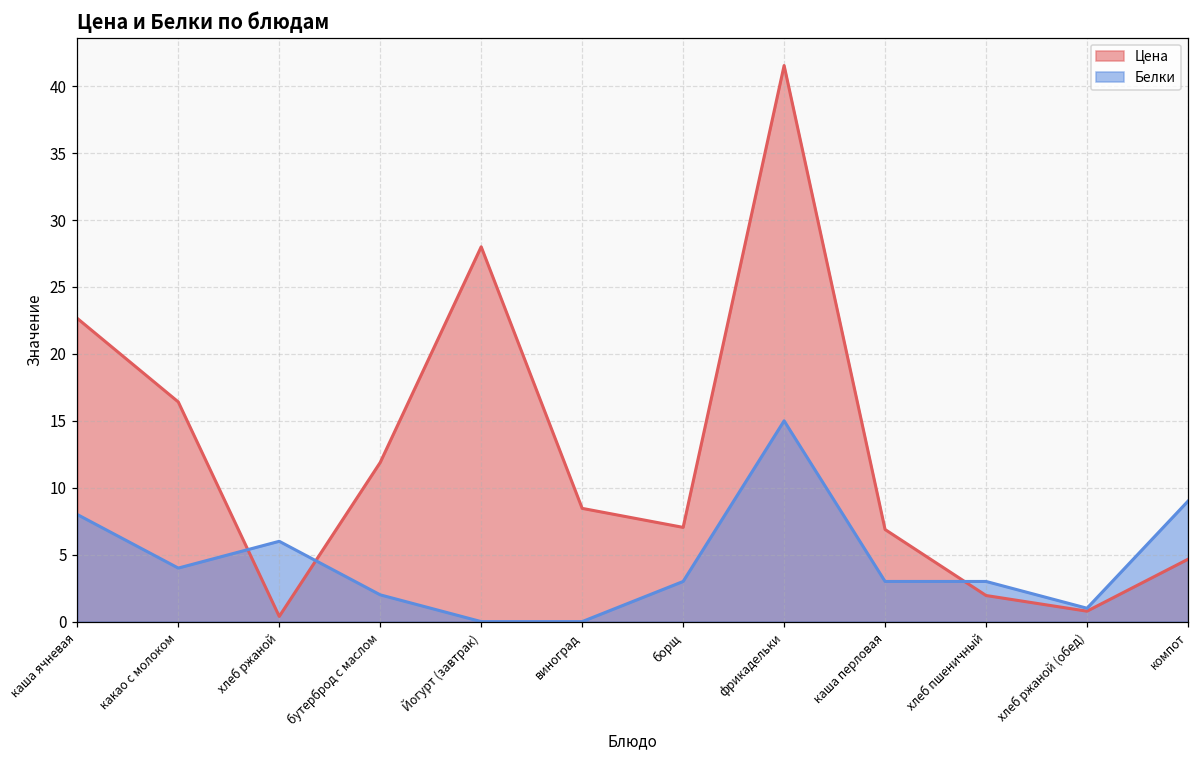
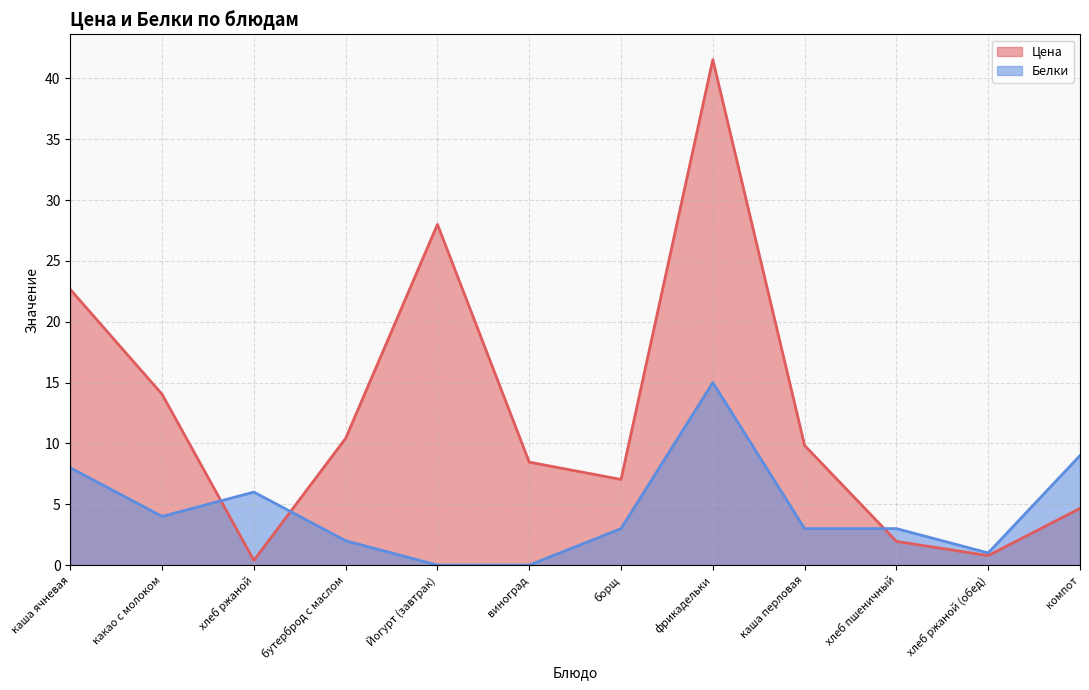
  {
    "Цена": {
      "каша ячневая": 22.7,
-     "какао с молоком": 16.4,
+     "какао с молоком": 14.0,
      "хлеб ржаной": 0.4,
-     "бутерброд с маслом": 11.9,
+     "бутерброд с маслом": 10.4,
      "Йогурт (завтрак)": 28.0,
      "виноград": 8.5,
      "борщ": 7.0,
      "фрикадельки": 41.5,
-     "каша перловая": 6.9,
+     "каша перловая": 9.8,
      "хлеб пшеничный": 2.0,
      "хлеб ржаной (обед)": 0.8,
      "компот": 4.7
    },
    "Белки": {
      "каша ячневая": 8.0,
      "какао с молоком": 4.0,
      "хлеб ржаной": 6.0,
      "бутерброд с маслом": 2.0,
      "Йогурт (завтрак)": 0.0,
      "виноград": 0.0,
      "борщ": 3.0,
      "фрикадельки": 15.0,
      "каша перловая": 3.0,
      "хлеб пшеничный": 3.0,
      "хлеб ржаной (обед)": 1.0,
      "компот": 9.0
    }
  }
